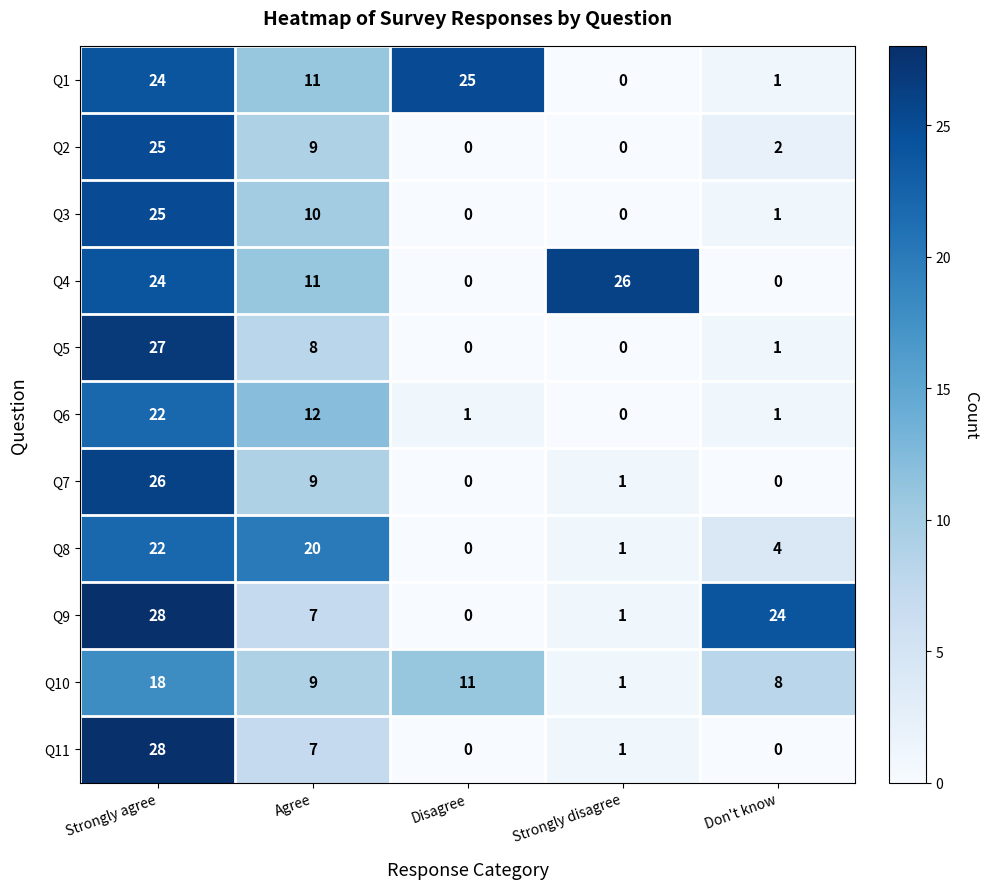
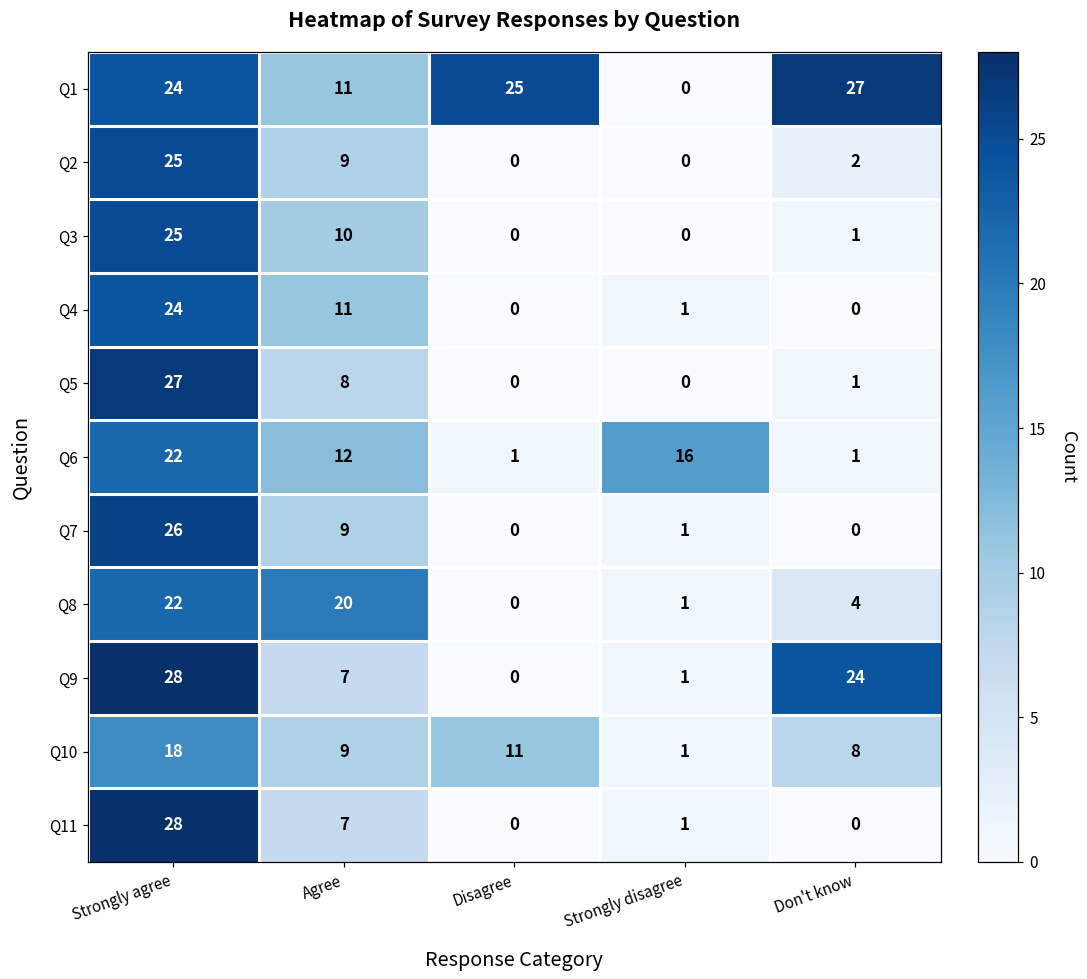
  {
    "Q1": {
      "Strongly agree": 24,
      "Agree": 11,
      "Disagree": 25,
      "Strongly disagree": 0,
-     "Don't know": 1
+     "Don't know": 27
    },
    "Q2": {
      "Strongly agree": 25,
      "Agree": 9,
      "Disagree": 0,
      "Strongly disagree": 0,
      "Don't know": 2
    },
    "Q3": {
      "Strongly agree": 25,
      "Agree": 10,
      "Disagree": 0,
      "Strongly disagree": 0,
      "Don't know": 1
    },
    "Q4": {
      "Strongly agree": 24,
      "Agree": 11,
      "Disagree": 0,
-     "Strongly disagree": 26,
+     "Strongly disagree": 1,
      "Don't know": 0
    },
    "Q5": {
      "Strongly agree": 27,
      "Agree": 8,
      "Disagree": 0,
      "Strongly disagree": 0,
      "Don't know": 1
    },
    "Q6": {
      "Strongly agree": 22,
      "Agree": 12,
      "Disagree": 1,
-     "Strongly disagree": 0,
+     "Strongly disagree": 16,
      "Don't know": 1
    },
    "Q7": {
      "Strongly agree": 26,
      "Agree": 9,
      "Disagree": 0,
      "Strongly disagree": 1,
      "Don't know": 0
    },
    "Q8": {
      "Strongly agree": 22,
      "Agree": 20,
      "Disagree": 0,
      "Strongly disagree": 1,
      "Don't know": 4
    },
    "Q9": {
      "Strongly agree": 28,
      "Agree": 7,
      "Disagree": 0,
      "Strongly disagree": 1,
      "Don't know": 24
    },
    "Q10": {
      "Strongly agree": 18,
      "Agree": 9,
      "Disagree": 11,
      "Strongly disagree": 1,
      "Don't know": 8
    },
    "Q11": {
      "Strongly agree": 28,
      "Agree": 7,
      "Disagree": 0,
      "Strongly disagree": 1,
      "Don't know": 0
    }
  }
